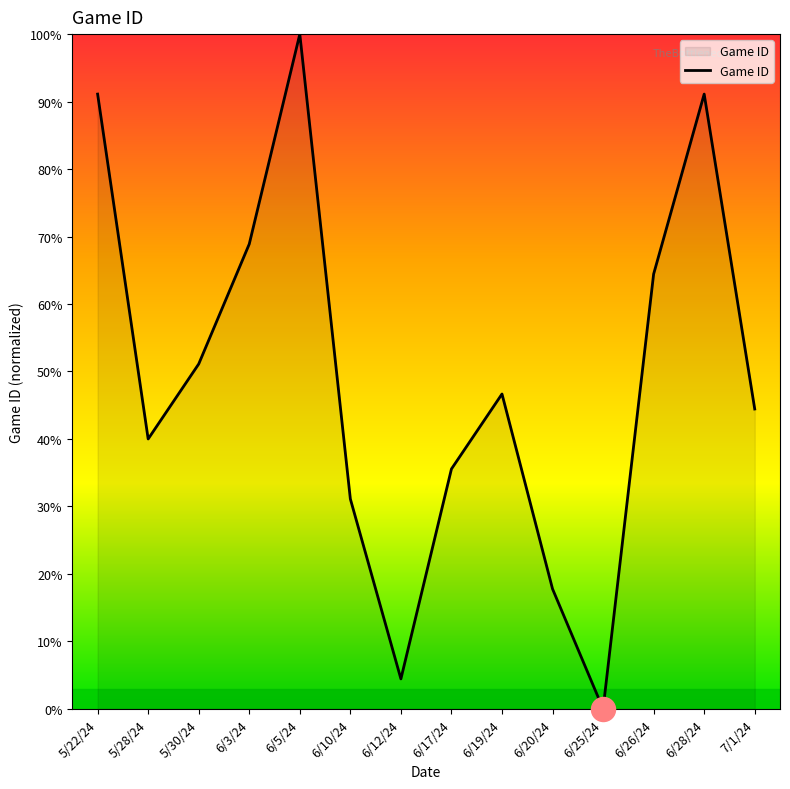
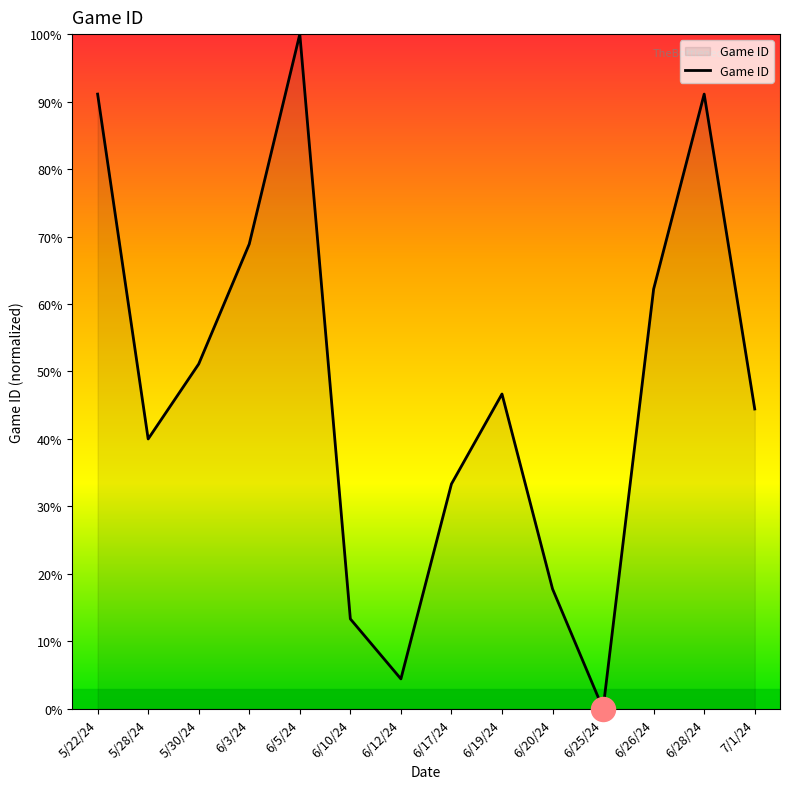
  {
    "Game ID": {
      "5/22/24": "91%",
      "5/28/24": "40%",
      "5/30/24": "51%",
      "6/3/24": "69%",
      "6/5/24": "100%",
-     "6/10/24": "31%",
+     "6/10/24": "13%",
      "6/12/24": "4%",
-     "6/17/24": "36%",
+     "6/17/24": "33%",
      "6/19/24": "47%",
      "6/20/24": "18%",
-     "6/26/24": "64%",
+     "6/26/24": "62%",
      "6/28/24": "91%",
      "7/1/24": "44%"
    }
  }
